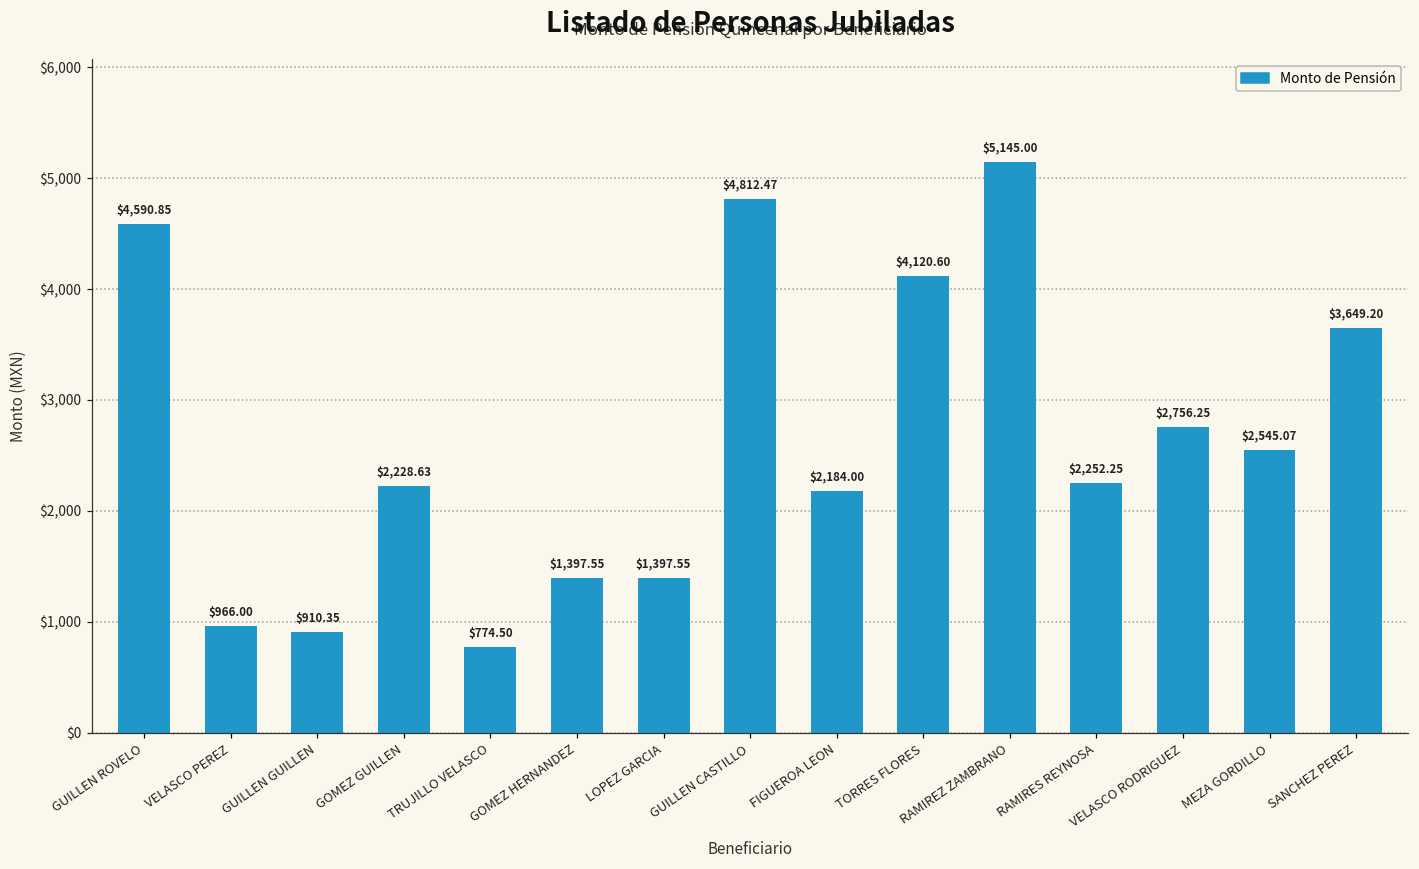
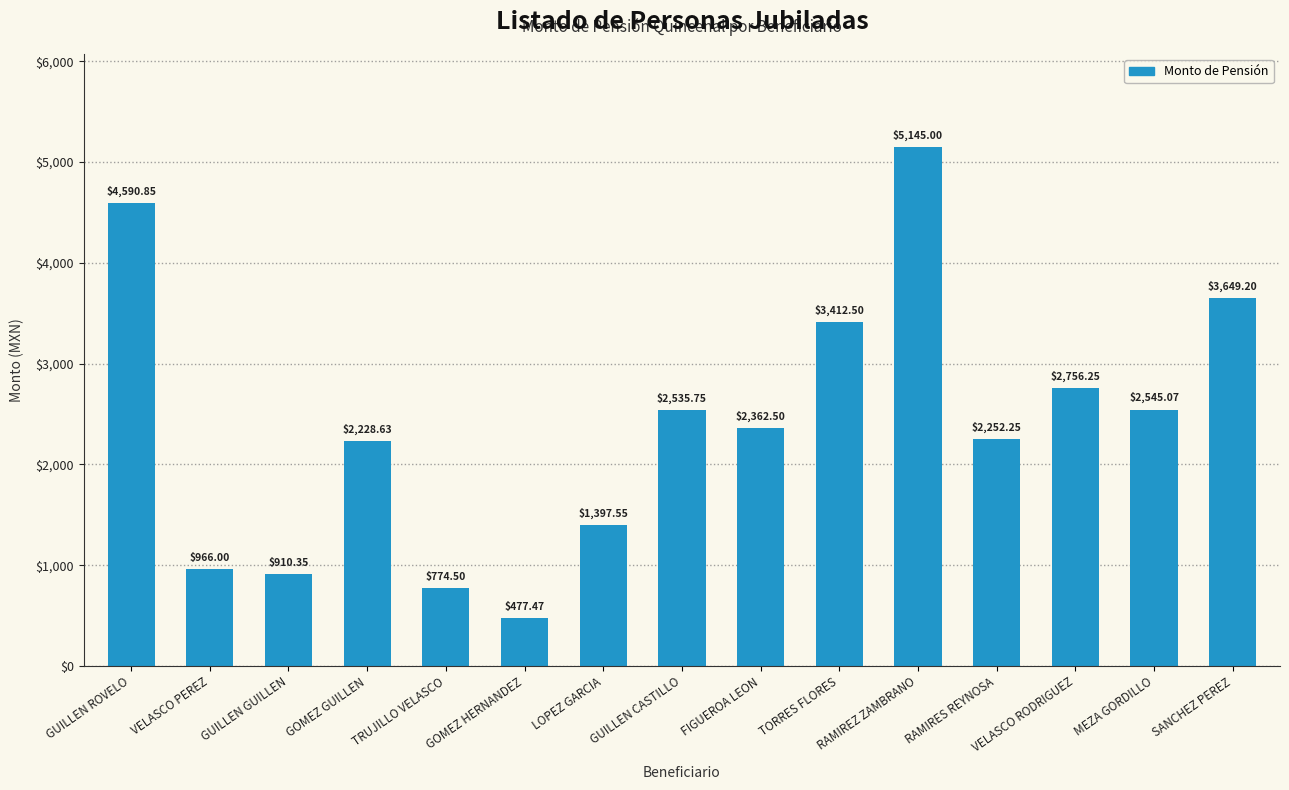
  {
    "GUILLEN ROVELO": "$4,590.85",
    "VELASCO PEREZ": "$966.00",
    "GUILLEN GUILLEN": "$910.35",
    "GOMEZ GUILLEN": "$2,228.63",
    "TRUJILLO VELASCO": "$774.50",
-   "GOMEZ HERNANDEZ": "$1,397.55",
+   "GOMEZ HERNANDEZ": "$477.47",
    "LOPEZ GARCIA": "$1,397.55",
-   "GUILLEN CASTILLO": "$4,812.47",
-   "FIGUEROA LEON": "$2,184.00",
-   "TORRES FLORES": "$4,120.60",
+   "GUILLEN CASTILLO": "$2,535.75",
+   "FIGUEROA LEON": "$2,362.50",
+   "TORRES FLORES": "$3,412.50",
    "RAMIREZ ZAMBRANO": "$5,145.00",
    "RAMIRES REYNOSA": "$2,252.25",
    "VELASCO RODRIGUEZ": "$2,756.25",
    "MEZA GORDILLO": "$2,545.07",
    "SANCHEZ PEREZ": "$3,649.20"
  }
